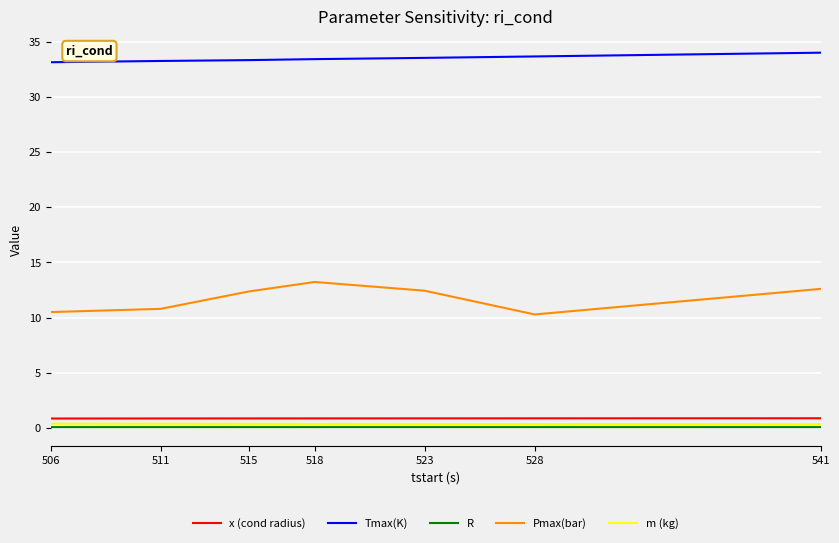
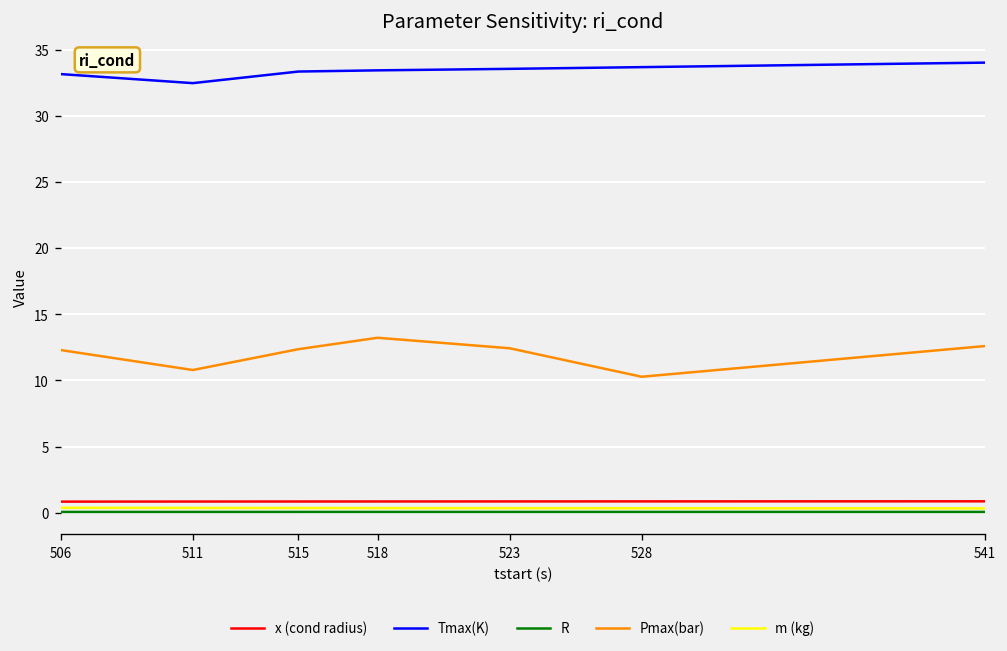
  {
    "x (cond radius)": {
      "506": 0.8,
      "511": 0.8,
      "515": 0.8,
      "518": 0.8,
      "523": 0.8,
      "528": 0.9,
      "541": 0.9
    },
    "Tmax(K)": {
      "506": 33.2,
-     "511": 33.3,
+     "511": 32.5,
      "515": 33.4,
      "518": 33.5,
      "523": 33.6,
      "528": 33.7,
      "541": 34.0
    },
    "R": {
      "506": 0.1,
      "511": 0.1,
      "515": 0.1,
      "518": 0.1,
      "523": 0.1,
      "528": 0.1,
      "541": 0.1
    },
    "Pmax(bar)": {
-     "506": 10.5,
+     "506": 12.3,
      "511": 10.8,
      "515": 12.4,
      "518": 13.2,
      "523": 12.4,
      "528": 10.3,
      "541": 12.6
    },
    "m (kg)": {
      "506": 0.4,
      "511": 0.4,
      "515": 0.4,
      "518": 0.3,
      "523": 0.3,
      "528": 0.3,
      "541": 0.3
    }
  }
